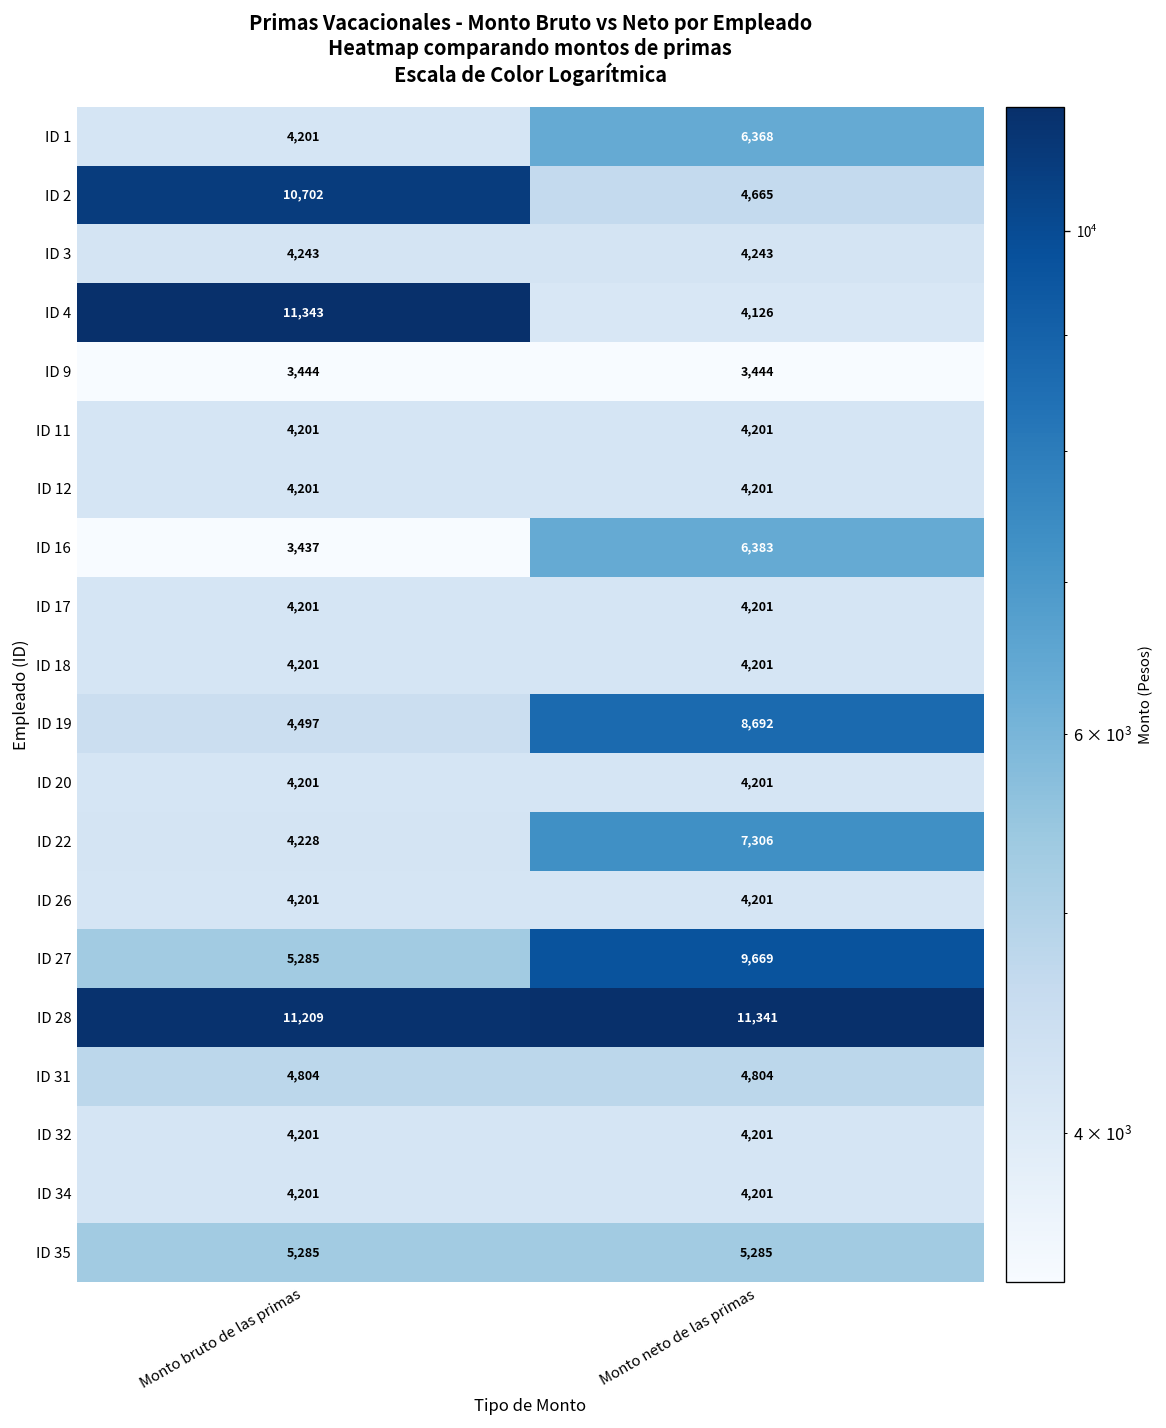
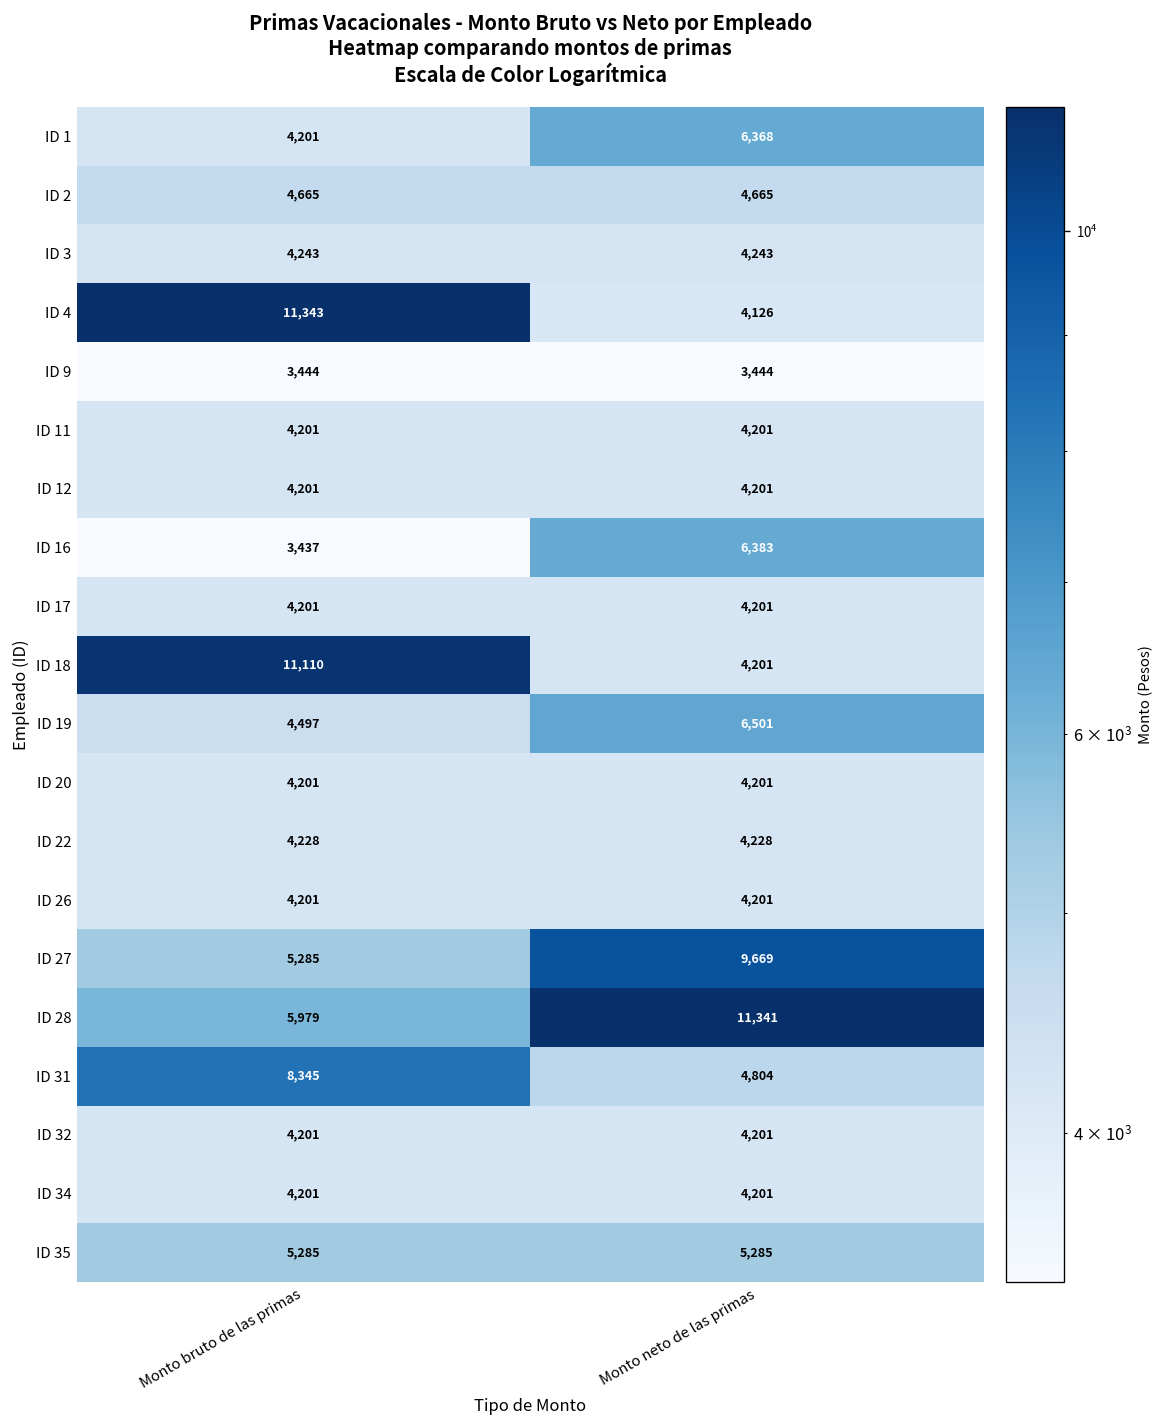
  {
    "ID 1": {
      "Monto bruto de las primas": "4,201",
      "Monto neto de las primas": "6,368"
    },
    "ID 2": {
-     "Monto bruto de las primas": "10,702",
+     "Monto bruto de las primas": "4,665",
      "Monto neto de las primas": "4,665"
    },
    "ID 3": {
      "Monto bruto de las primas": "4,243",
      "Monto neto de las primas": "4,243"
    },
    "ID 4": {
      "Monto bruto de las primas": "11,343",
      "Monto neto de las primas": "4,126"
    },
    "ID 9": {
      "Monto bruto de las primas": "3,444",
      "Monto neto de las primas": "3,444"
    },
    "ID 11": {
      "Monto bruto de las primas": "4,201",
      "Monto neto de las primas": "4,201"
    },
    "ID 12": {
      "Monto bruto de las primas": "4,201",
      "Monto neto de las primas": "4,201"
    },
    "ID 16": {
      "Monto bruto de las primas": "3,437",
      "Monto neto de las primas": "6,383"
    },
    "ID 17": {
      "Monto bruto de las primas": "4,201",
      "Monto neto de las primas": "4,201"
    },
    "ID 18": {
-     "Monto bruto de las primas": "4,201",
+     "Monto bruto de las primas": "11,110",
      "Monto neto de las primas": "4,201"
    },
    "ID 19": {
      "Monto bruto de las primas": "4,497",
-     "Monto neto de las primas": "8,692"
+     "Monto neto de las primas": "6,501"
    },
    "ID 20": {
      "Monto bruto de las primas": "4,201",
      "Monto neto de las primas": "4,201"
    },
    "ID 22": {
      "Monto bruto de las primas": "4,228",
-     "Monto neto de las primas": "7,306"
+     "Monto neto de las primas": "4,228"
    },
    "ID 26": {
      "Monto bruto de las primas": "4,201",
      "Monto neto de las primas": "4,201"
    },
    "ID 27": {
      "Monto bruto de las primas": "5,285",
      "Monto neto de las primas": "9,669"
    },
    "ID 28": {
-     "Monto bruto de las primas": "11,209",
+     "Monto bruto de las primas": "5,979",
      "Monto neto de las primas": "11,341"
    },
    "ID 31": {
-     "Monto bruto de las primas": "4,804",
+     "Monto bruto de las primas": "8,345",
      "Monto neto de las primas": "4,804"
    },
    "ID 32": {
      "Monto bruto de las primas": "4,201",
      "Monto neto de las primas": "4,201"
    },
    "ID 34": {
      "Monto bruto de las primas": "4,201",
      "Monto neto de las primas": "4,201"
    },
    "ID 35": {
      "Monto bruto de las primas": "5,285",
      "Monto neto de las primas": "5,285"
    }
  }
